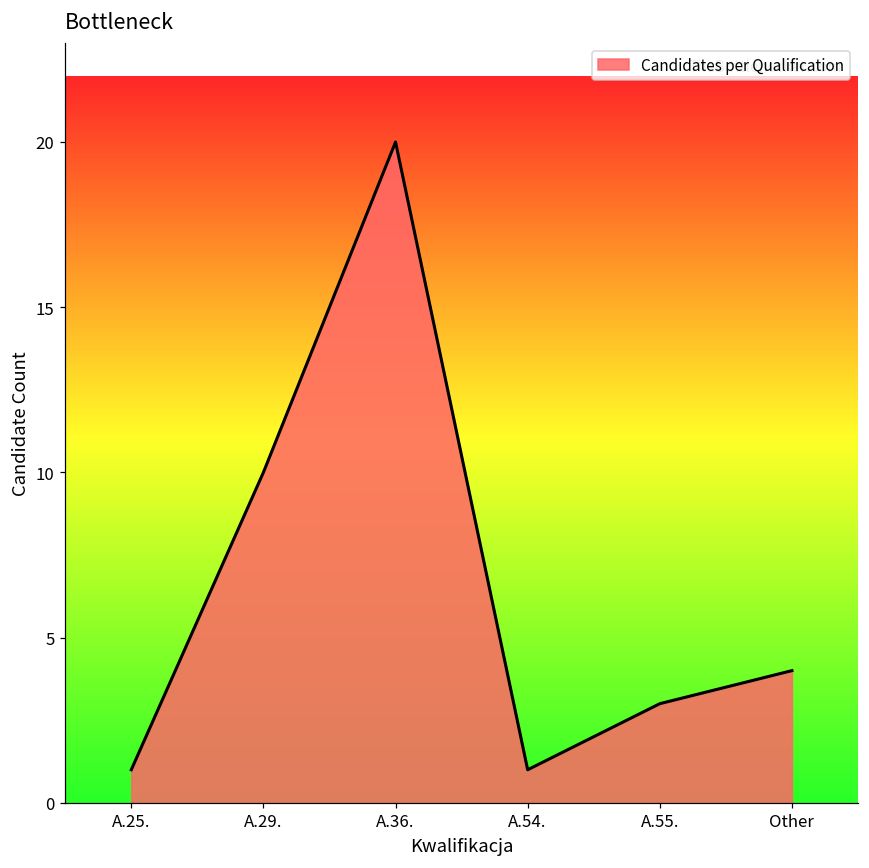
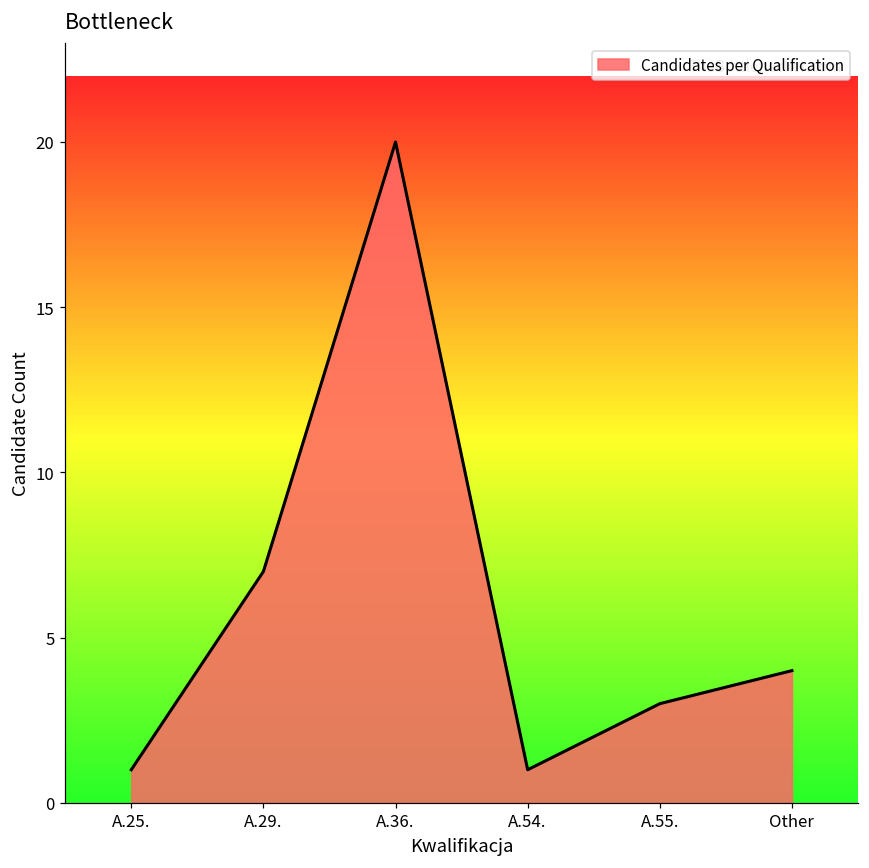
  {
    "A.25.": 1,
-   "A.29.": 10,
+   "A.29.": 7,
    "A.36.": 20,
    "A.54.": 1,
    "A.55.": 3,
    "Other": 4
  }
